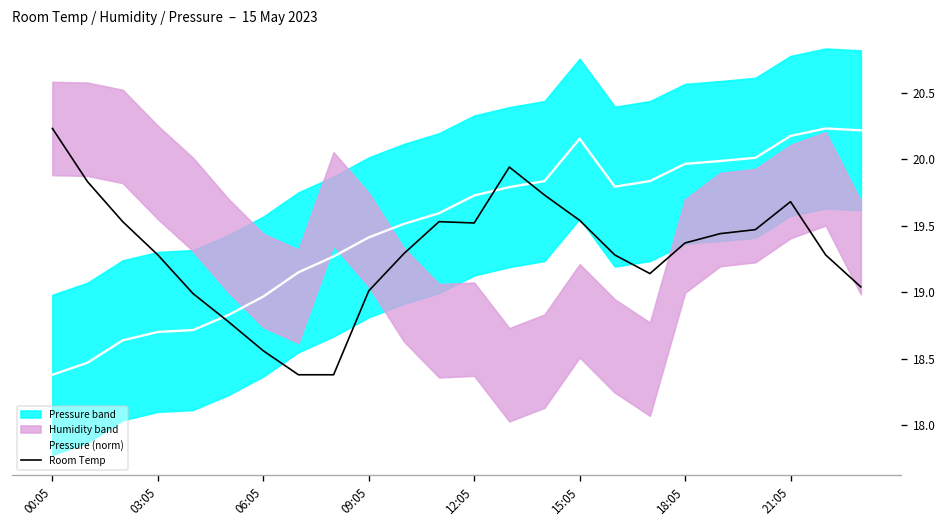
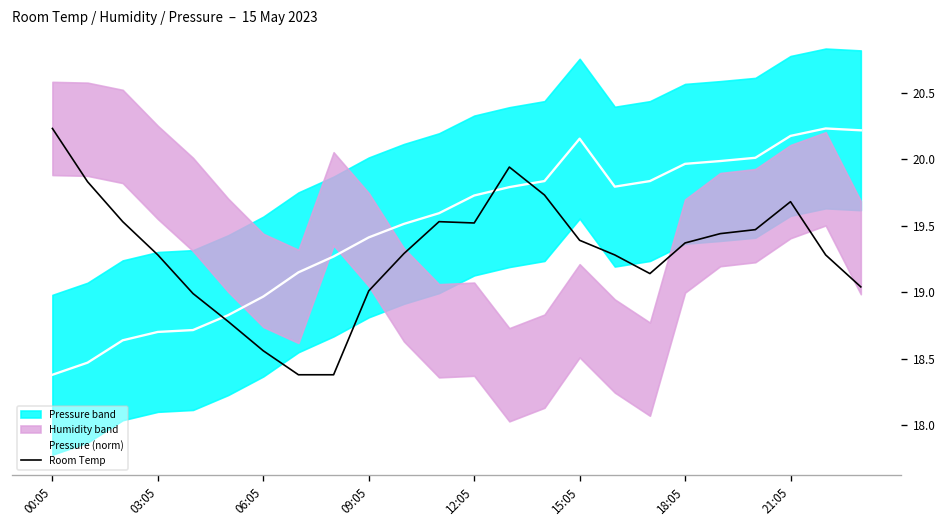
  {
    "Pressure (norm)": {
      "00:05": 18.38,
      "03:05": 18.70,
      "06:05": 18.97,
      "09:05": 19.41,
      "12:05": 19.73,
      "15:05": 20.15,
      "18:05": 19.96,
      "21:05": 20.17
    },
    "Room Temp": {
      "00:05": 20.23,
      "06:05": 18.56,
      "09:05": 19.01,
      "12:05": 19.52,
-     "15:05": 19.54,
+     "15:05": 19.39,
      "18:05": 19.37,
      "21:05": 19.68
    }
  }
